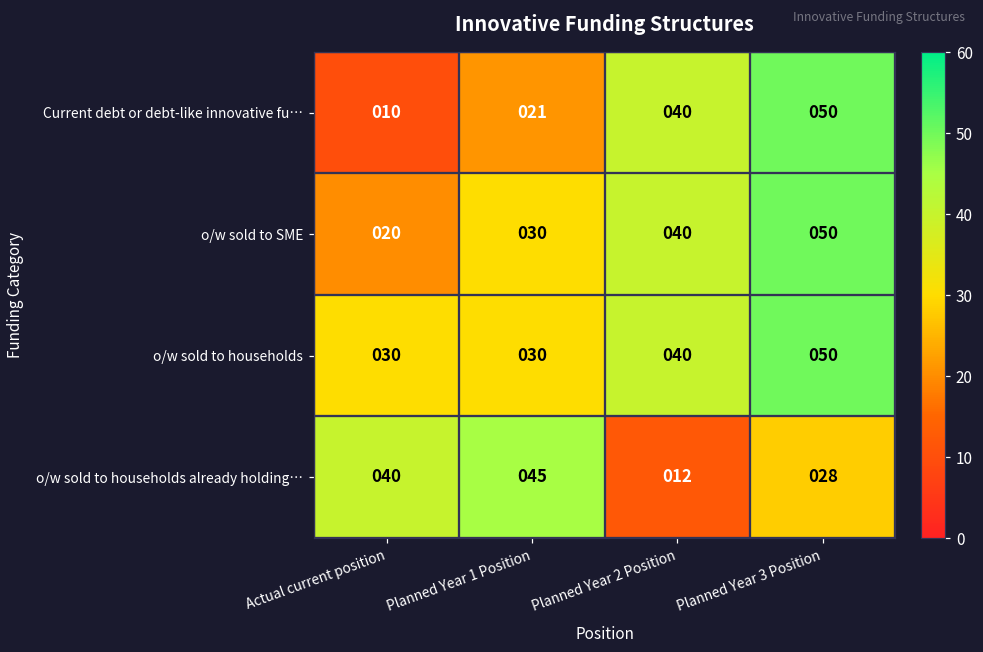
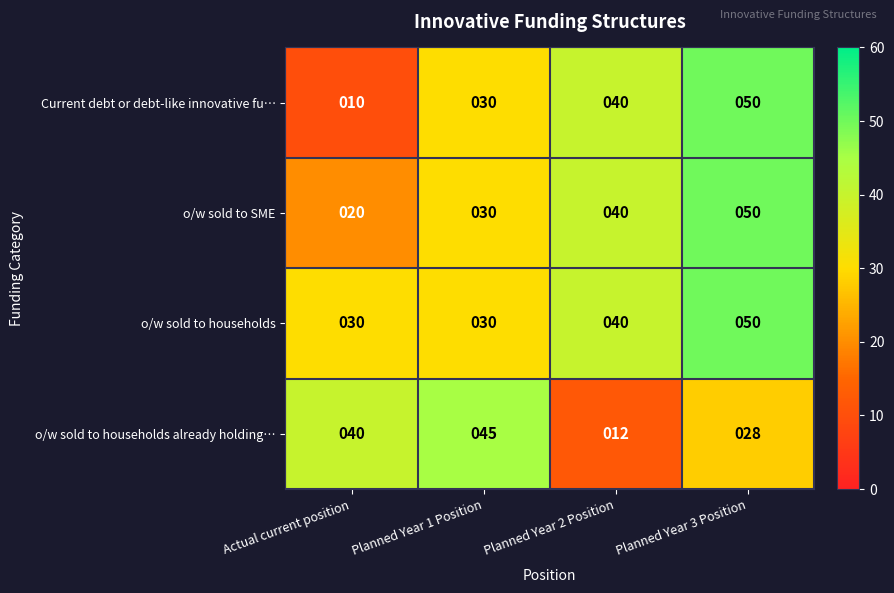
  {
    "Current debt or debt-like innovative fu…": {
      "Actual current position": "010",
-     "Planned Year 1 Position": "021",
+     "Planned Year 1 Position": "030",
      "Planned Year 2 Position": "040",
      "Planned Year 3 Position": "050"
    },
    "o/w sold to SME": {
      "Actual current position": "020",
      "Planned Year 1 Position": "030",
      "Planned Year 2 Position": "040",
      "Planned Year 3 Position": "050"
    },
    "o/w sold to households": {
      "Actual current position": "030",
      "Planned Year 1 Position": "030",
      "Planned Year 2 Position": "040",
      "Planned Year 3 Position": "050"
    },
    "o/w sold to households already holding…": {
      "Actual current position": "040",
      "Planned Year 1 Position": "045",
      "Planned Year 2 Position": "012",
      "Planned Year 3 Position": "028"
    }
  }
